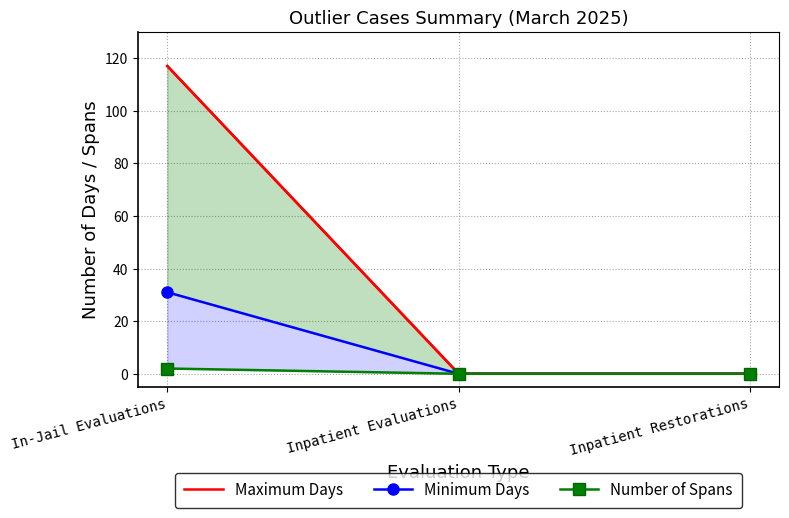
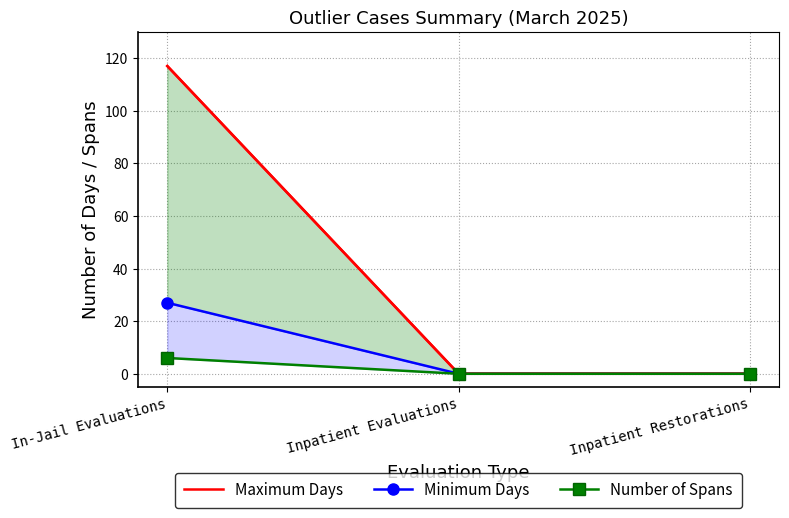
  {
    "Maximum Days": {
      "In-Jail Evaluations": 117
    },
    "Minimum Days": {
-     "In-Jail Evaluations": 31
+     "In-Jail Evaluations": 27
    },
    "Number of Spans": {
-     "In-Jail Evaluations": 2
+     "In-Jail Evaluations": 6
    }
  }
